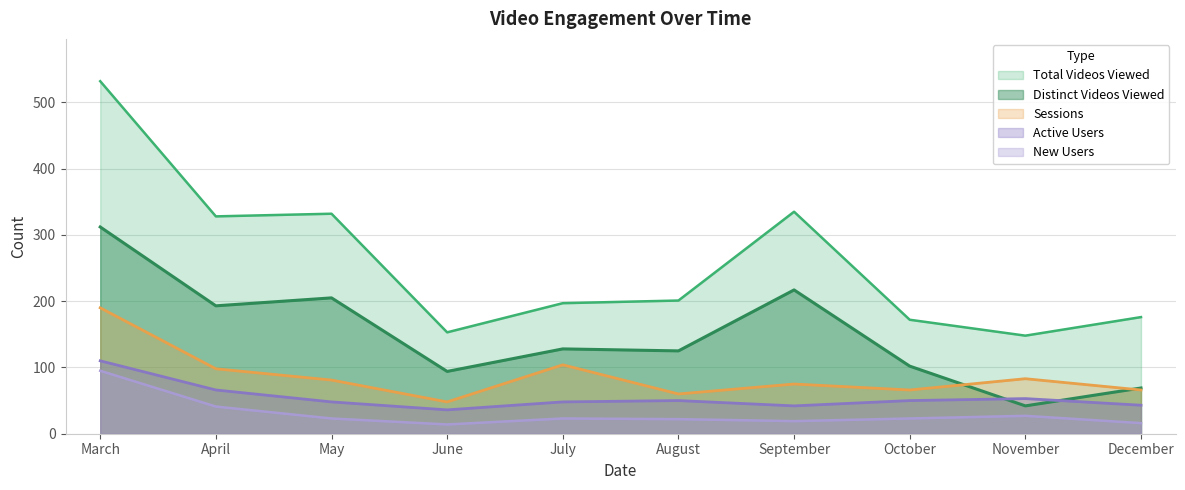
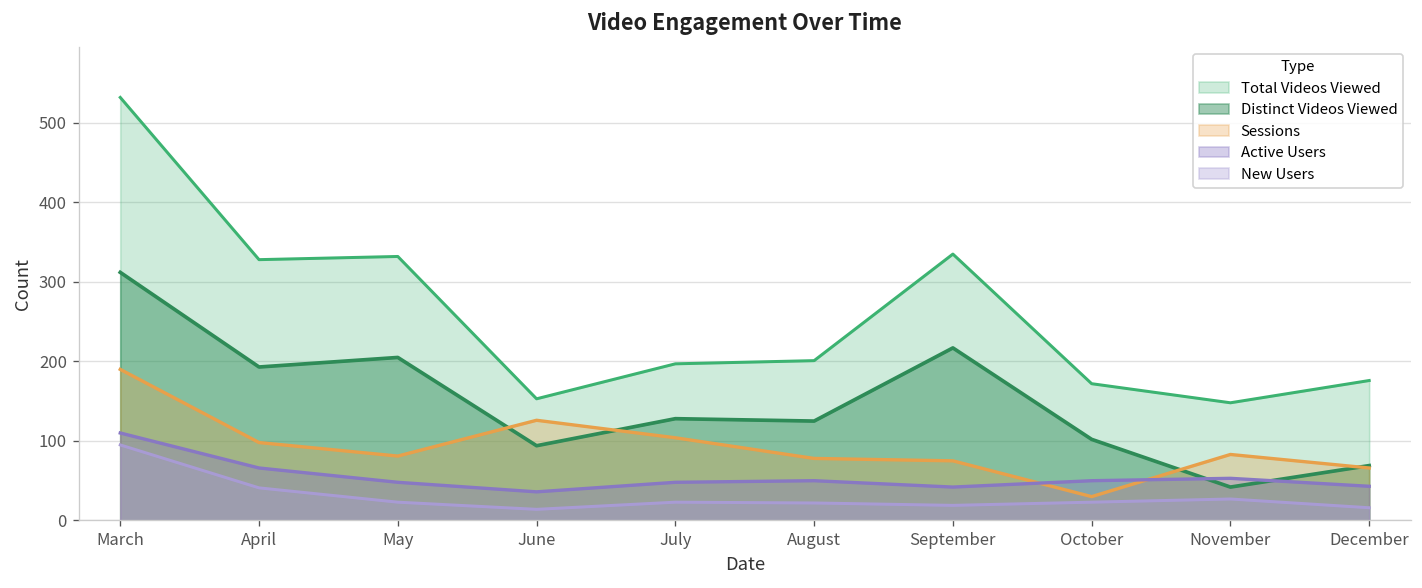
  {
    "Sessions": {
      "March": 190,
      "April": 100,
      "May": 80,
-     "June": 50,
+     "June": 130,
      "July": 100,
-     "August": 60,
+     "August": 80,
      "September": 80,
-     "October": 70,
+     "October": 30,
      "November": 80
    }
  }
